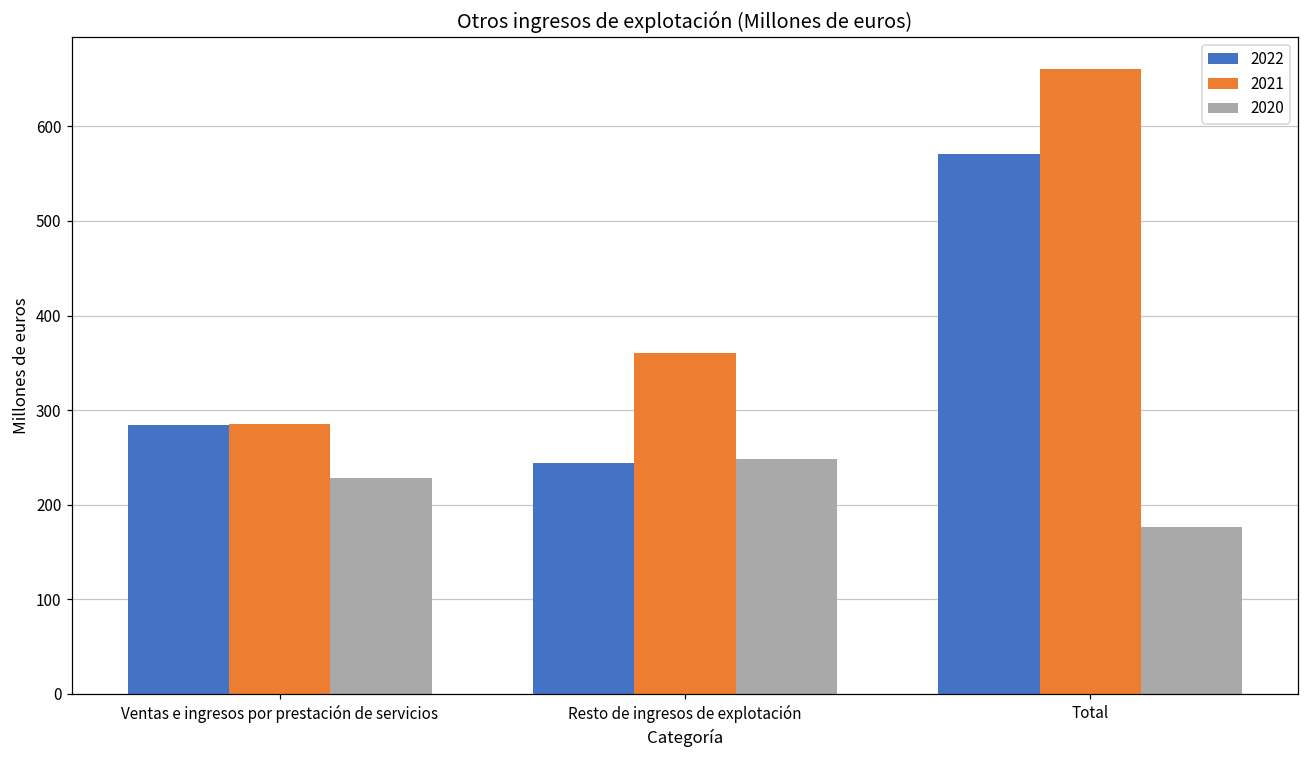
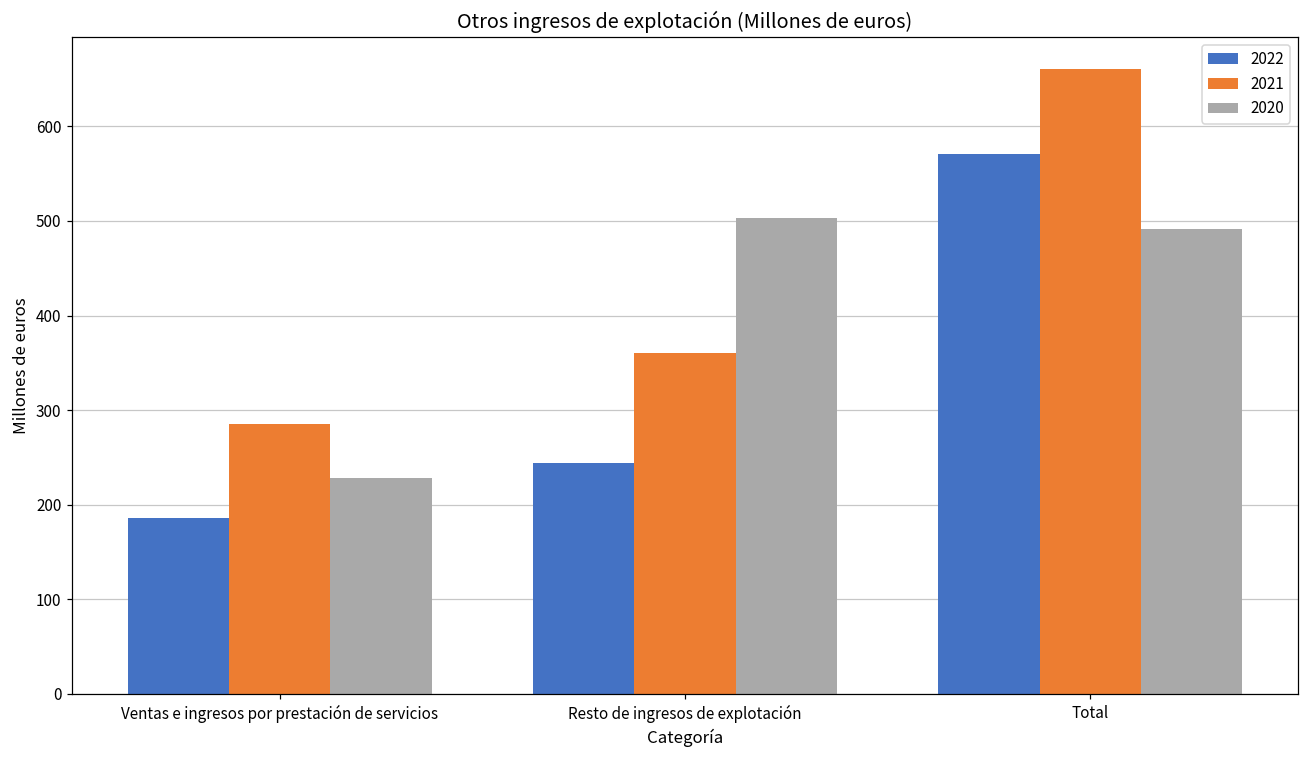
  {
    "2022": {
-     "Ventas e ingresos por prestación de servicios": 280,
+     "Ventas e ingresos por prestación de servicios": 190,
      "Resto de ingresos de explotación": 240,
      "Total": 570
    },
    "2021": {
      "Ventas e ingresos por prestación de servicios": 290,
      "Resto de ingresos de explotación": 360,
      "Total": 660
    },
    "2020": {
      "Ventas e ingresos por prestación de servicios": 230,
-     "Resto de ingresos de explotación": 250,
-     "Total": 180
+     "Resto de ingresos de explotación": 500,
+     "Total": 490
    }
  }
